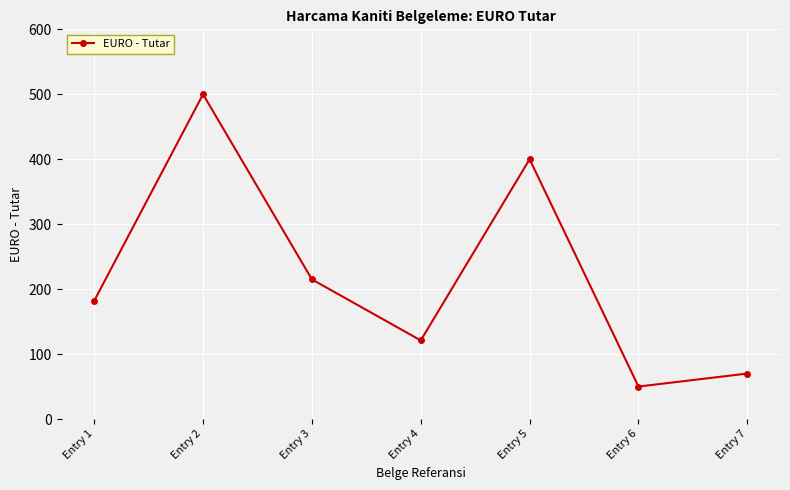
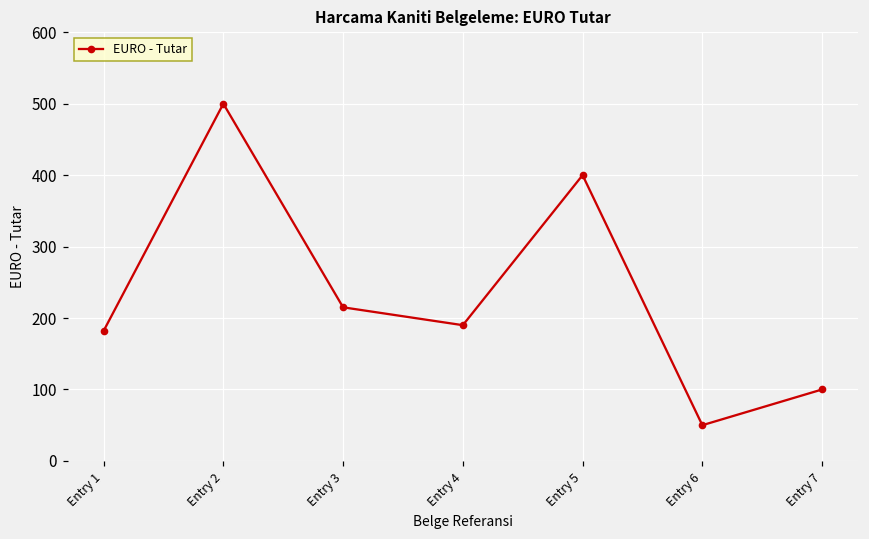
  {
    "Entry 1": 180,
    "Entry 2": 500,
    "Entry 3": 220,
-   "Entry 4": 120,
+   "Entry 4": 190,
    "Entry 5": 400,
    "Entry 6": 50,
-   "Entry 7": 70
+   "Entry 7": 100
  }
